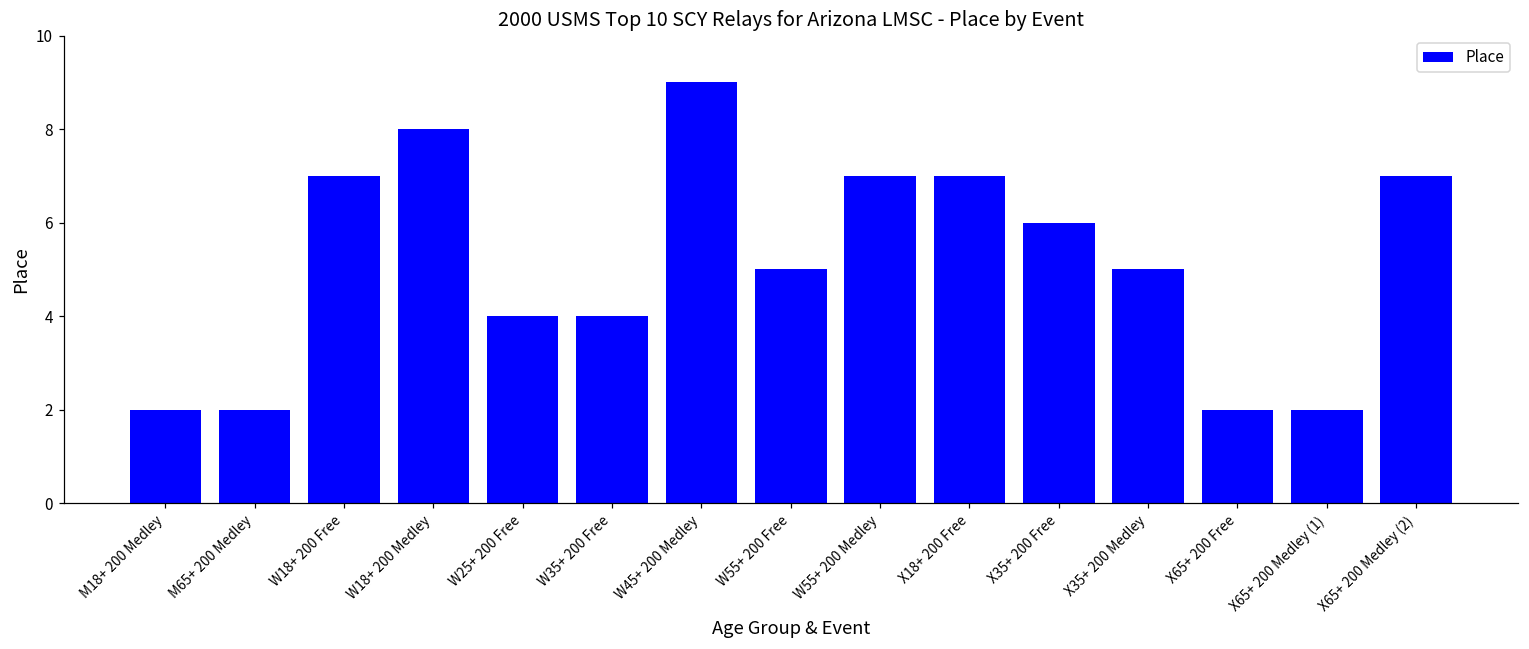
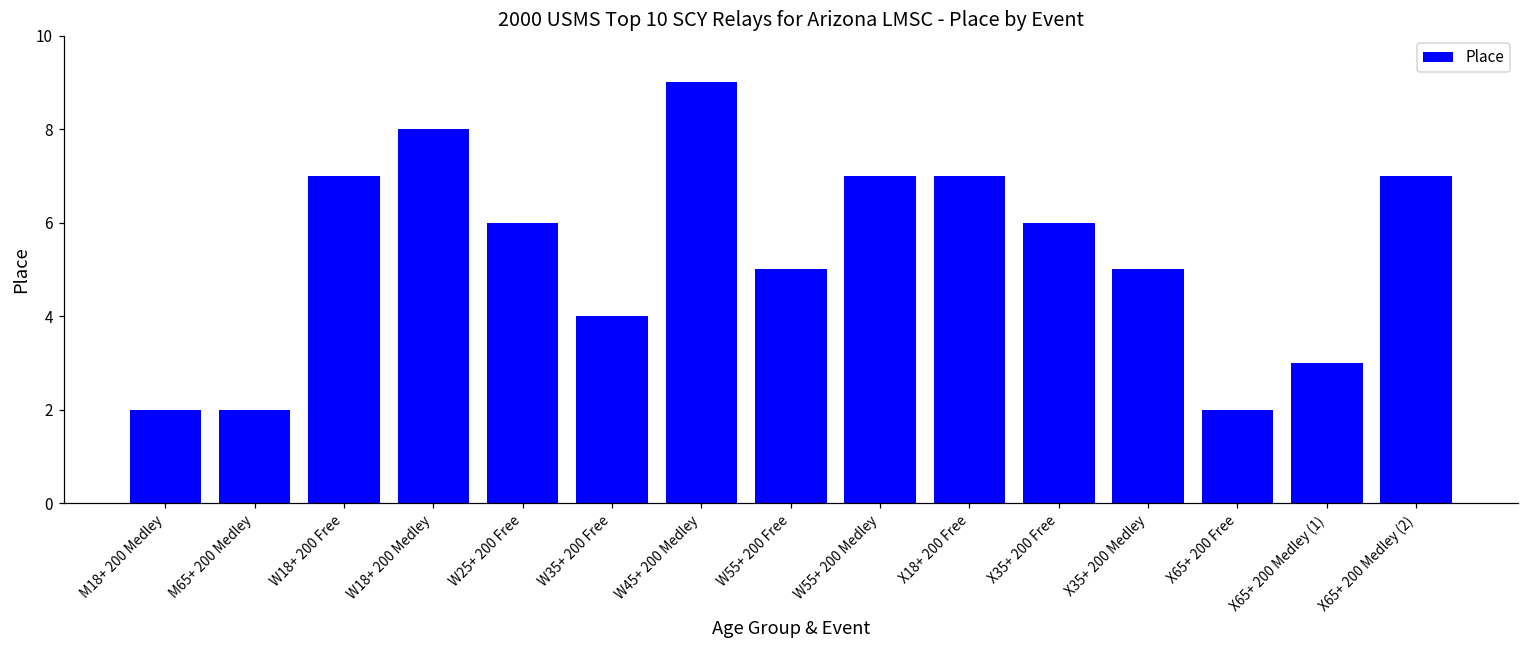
  {
    "M18+ 200 Medley": 2,
    "M65+ 200 Medley": 2,
    "W18+ 200 Free": 7,
    "W18+ 200 Medley": 8,
-   "W25+ 200 Free": 4,
+   "W25+ 200 Free": 6,
    "W35+ 200 Free": 4,
    "W45+ 200 Medley": 9,
    "W55+ 200 Free": 5,
    "W55+ 200 Medley": 7,
    "X18+ 200 Free": 7,
    "X35+ 200 Free": 6,
    "X35+ 200 Medley": 5,
    "X65+ 200 Free": 2,
-   "X65+ 200 Medley (1)": 2,
+   "X65+ 200 Medley (1)": 3,
    "X65+ 200 Medley (2)": 7
  }
